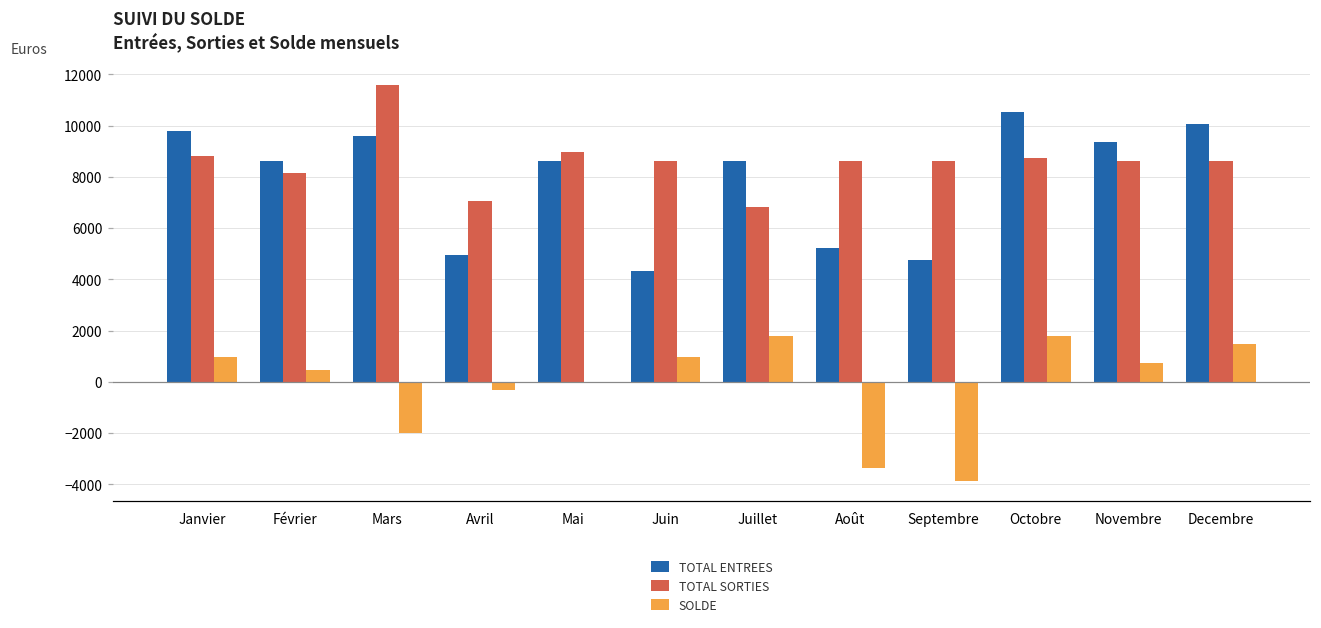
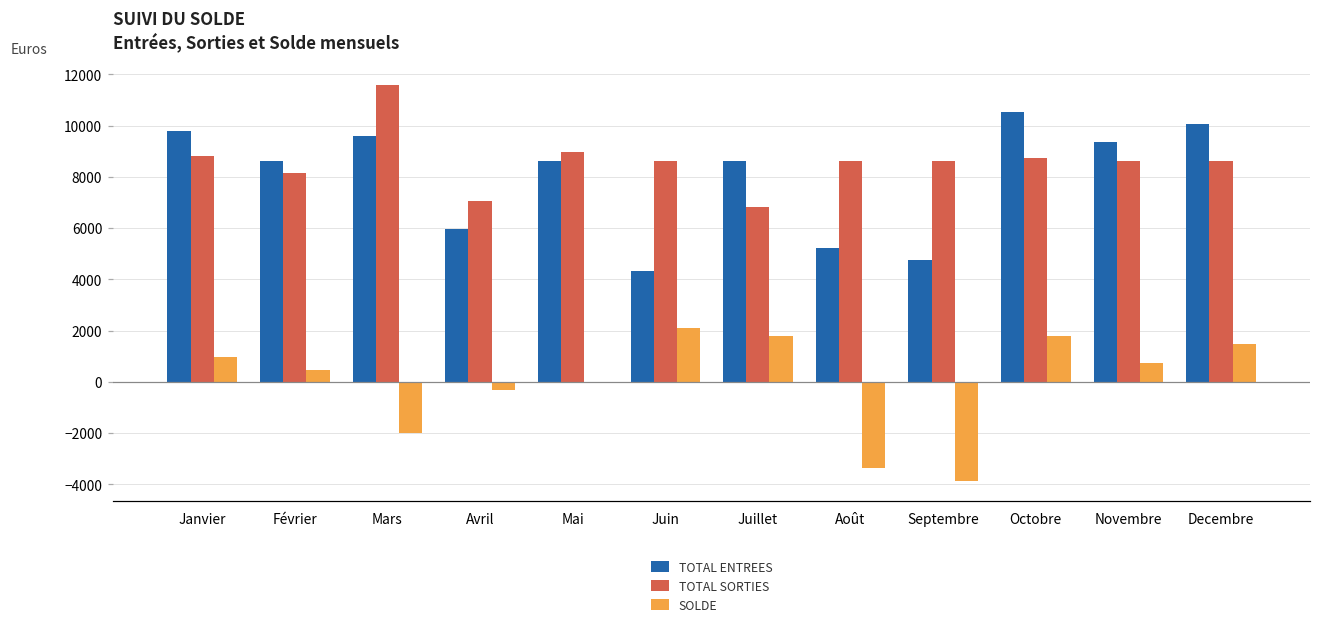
  {
    "TOTAL ENTREES": {
      "Janvier": 9800,
      "Février": 8600,
      "Mars": 9600,
-     "Avril": 5000,
+     "Avril": 6000,
      "Mai": 8600,
      "Juin": 4300,
      "Juillet": 8600,
      "Août": 5200,
      "Septembre": 4800,
      "Octobre": 10600,
      "Novembre": 9300,
      "Decembre": 10100
    },
    "TOTAL SORTIES": {
      "Janvier": 8800,
      "Février": 8200,
      "Mars": 11600,
      "Avril": 7100,
      "Mai": 9000,
      "Juin": 8600,
      "Juillet": 6800,
      "Août": 8600,
      "Septembre": 8600,
      "Octobre": 8800,
      "Novembre": 8600,
      "Decembre": 8600
    },
    "SOLDE": {
      "Janvier": 1000,
      "Février": 500,
      "Mars": -2000,
      "Avril": -300,
-     "Juin": 1000,
+     "Juin": 2100,
      "Juillet": 1800,
      "Août": -3400,
      "Septembre": -3900,
      "Octobre": 1800,
      "Novembre": 700,
      "Decembre": 1500
    }
  }
